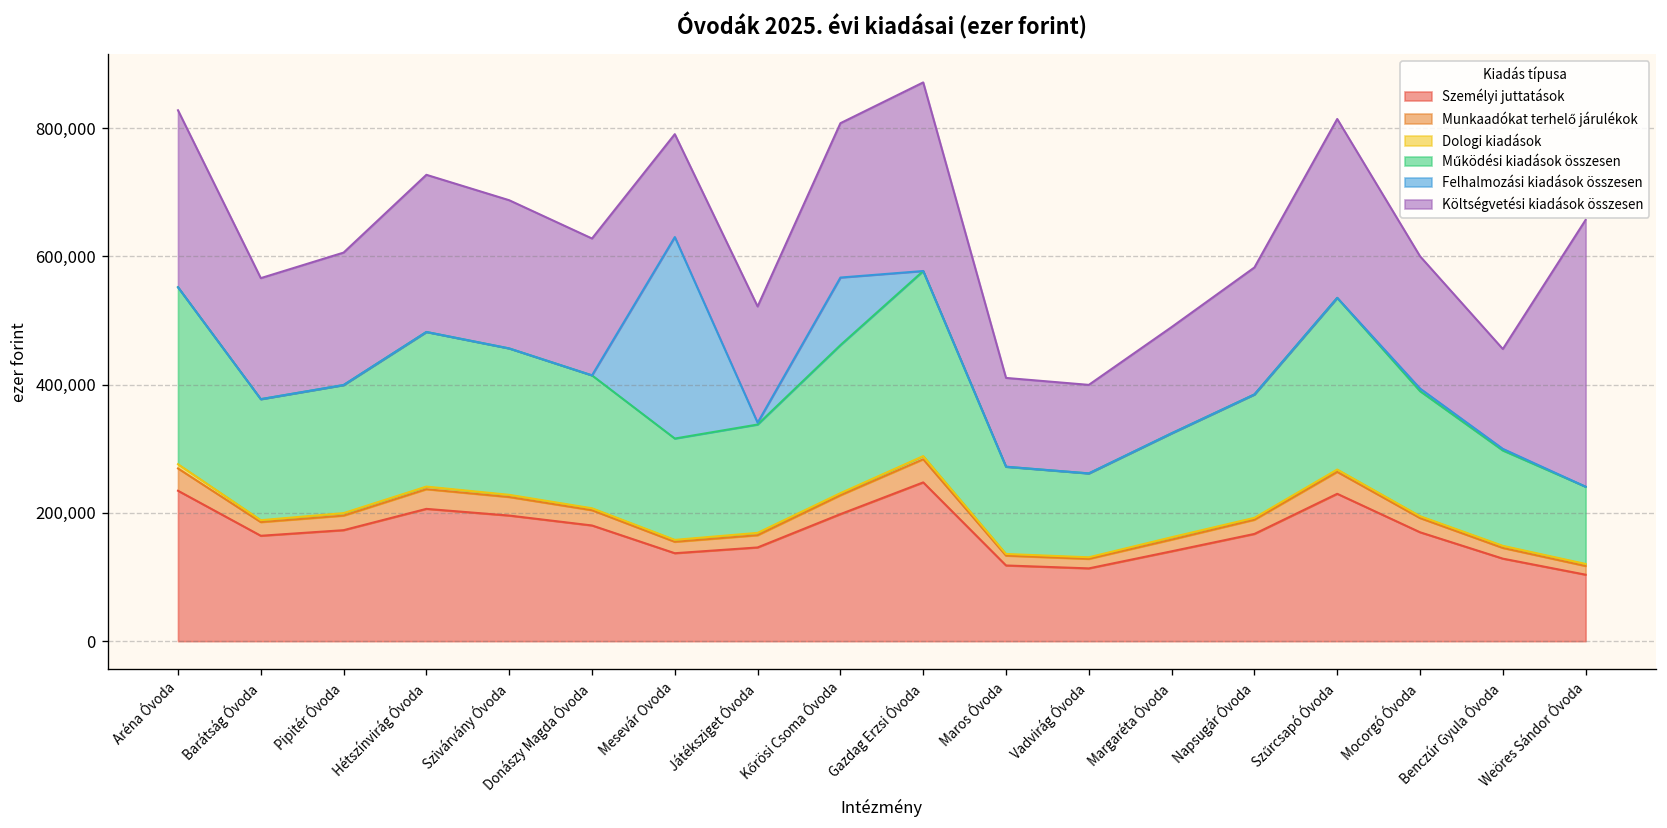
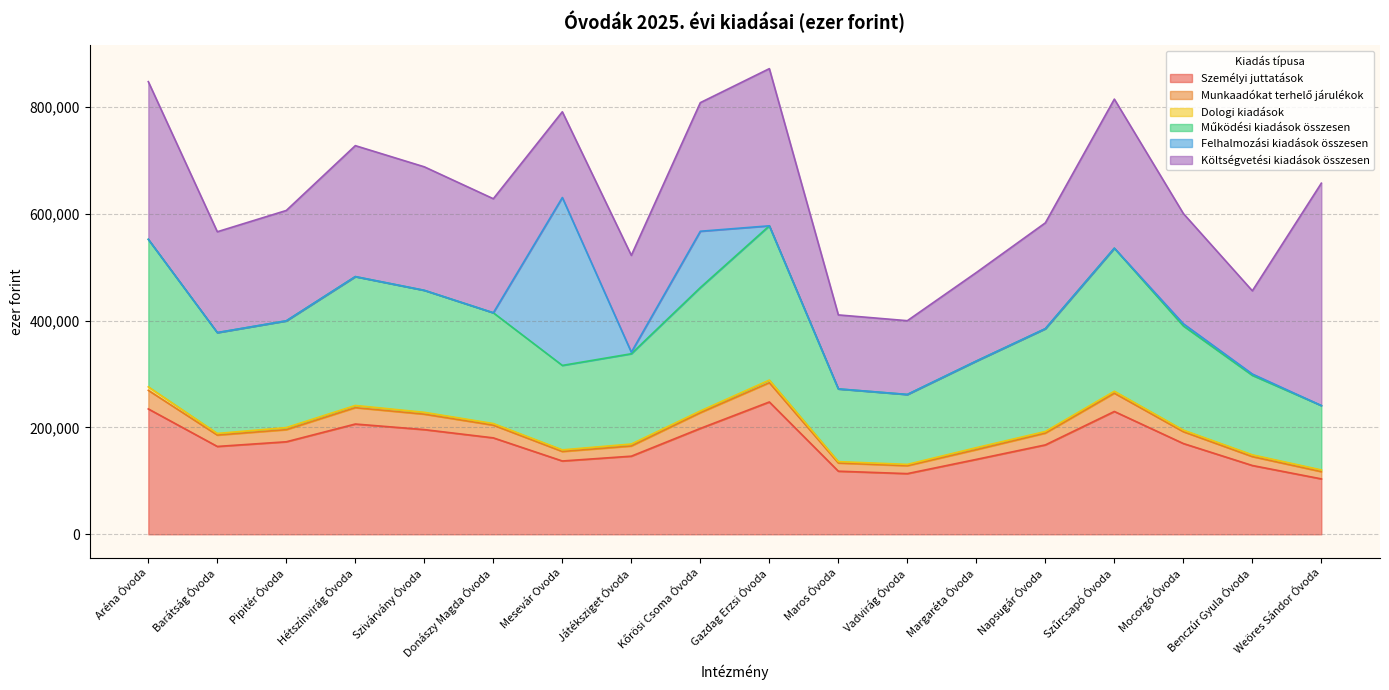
  {
    "Dologi kiadások": {
      "Aréna Óvoda": "280,000",
      "Gazdag Erzsi Óvoda": "290,000"
    },
    "Működési kiadások összesen": {
      "Mesevár Ovoda": "160,000",
      "Kőrösi Csoma Óvoda": "230,000"
    },
    "Felhalmozási kiadások összesen": {
      "Mesevár Ovoda": "310,000",
      "Kőrösi Csoma Óvoda": "110,000"
    },
    "Költségvetési kiadások összesen": {
-     "Aréna Óvoda": "280,000",
+     "Aréna Óvoda": "300,000",
      "Barátság Óvoda": "190,000",
      "Pipitér Óvoda": "210,000",
      "Hétszínvirág Óvoda": "250,000",
      "Szivárvány Óvoda": "230,000",
      "Donászy Magda Óvoda": "210,000",
      "Mesevár Ovoda": "160,000",
      "Játéksziget Óvoda": "180,000",
      "Kőrösi Csoma Óvoda": "240,000",
      "Gazdag Erzsi Óvoda": "290,000",
      "Maros Óvoda": "140,000",
      "Vadvirág Óvoda": "140,000",
      "Margaréta Óvoda": "170,000",
      "Napsugár Óvoda": "200,000",
      "Szűrcsapó Óvoda": "280,000",
      "Mocorgó Óvoda": "210,000",
      "Benczúr Gyula Óvoda": "160,000",
      "Weöres Sándor Óvoda": "420,000"
    }
  }
